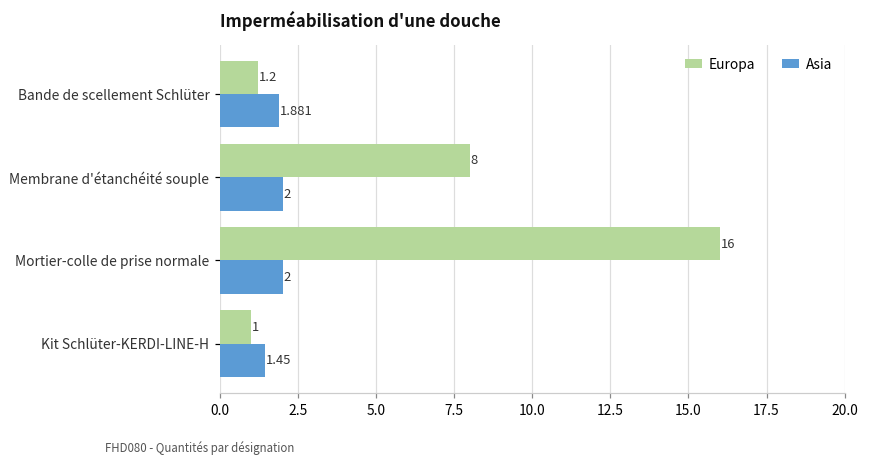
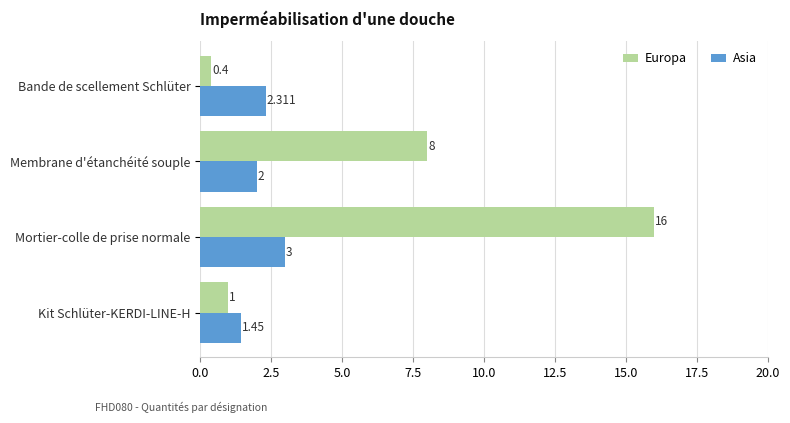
  {
    "Europa": {
-     "Bande de scellement Schlüter": 1.2,
+     "Bande de scellement Schlüter": 0.4,
      "Membrane d'étanchéité souple": 8,
      "Mortier-colle de prise normale": 16,
      "Kit Schlüter-KERDI-LINE-H": 1
    },
    "Asia": {
-     "Bande de scellement Schlüter": 1.881,
+     "Bande de scellement Schlüter": 2.311,
      "Membrane d'étanchéité souple": 2,
-     "Mortier-colle de prise normale": 2,
+     "Mortier-colle de prise normale": 3,
      "Kit Schlüter-KERDI-LINE-H": 1.45
    }
  }
